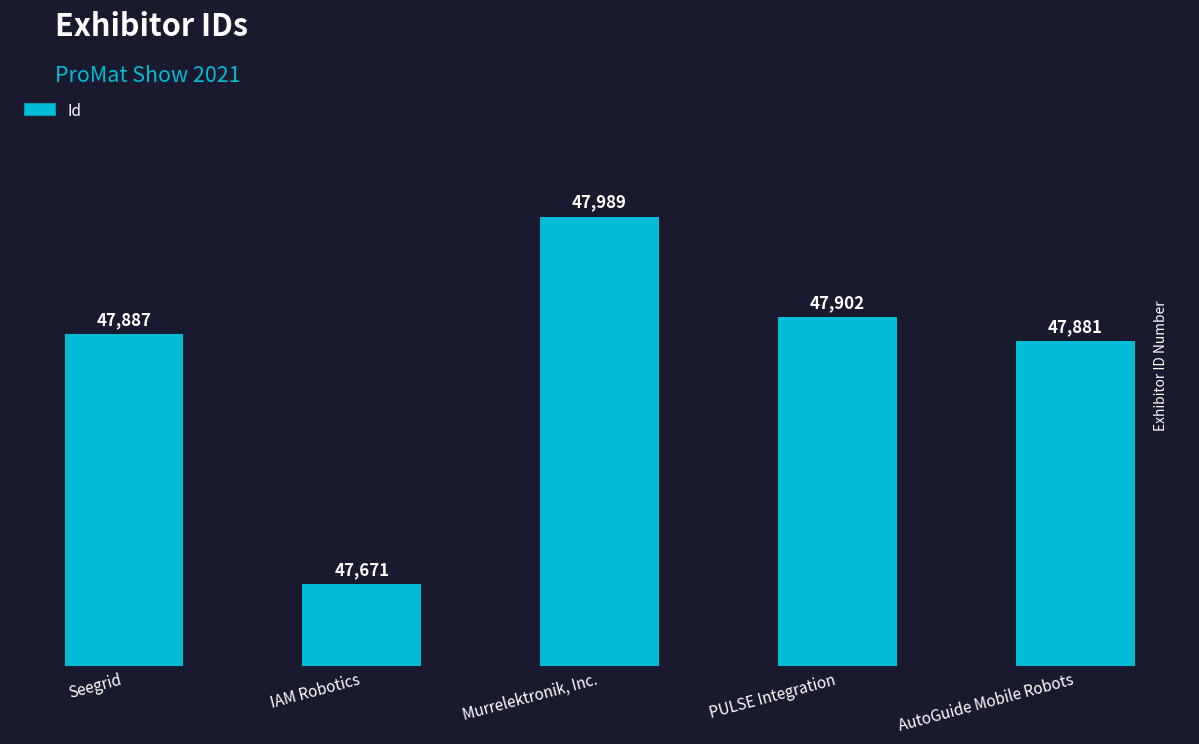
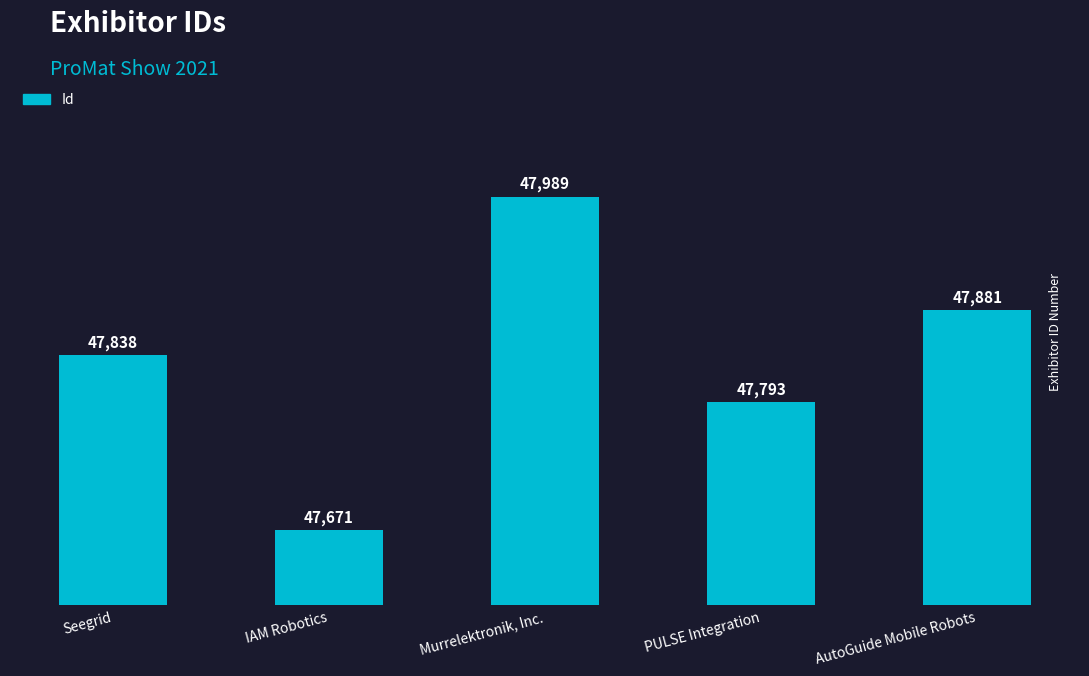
  {
-   "Seegrid": "47,887",
+   "Seegrid": "47,838",
    "IAM Robotics": "47,671",
    "Murrelektronik, Inc.": "47,989",
-   "PULSE Integration": "47,902",
+   "PULSE Integration": "47,793",
    "AutoGuide Mobile Robots": "47,881"
  }
